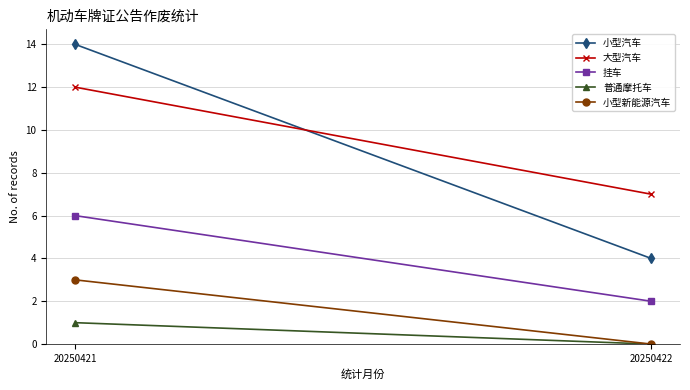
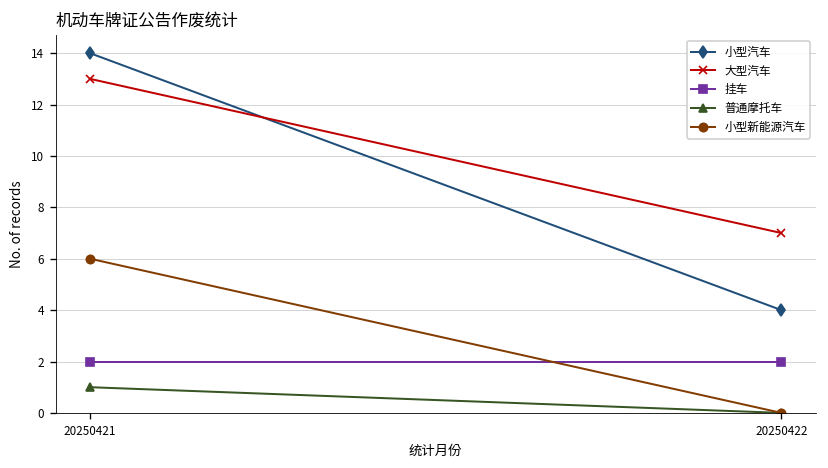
  {
    "小型汽车": {
      "20250421": 14,
      "20250422": 4
    },
    "大型汽车": {
-     "20250421": 12,
+     "20250421": 13,
      "20250422": 7
    },
    "挂车": {
-     "20250421": 6,
+     "20250421": 2,
      "20250422": 2
    },
    "普通摩托车": {
      "20250421": 1
    },
    "小型新能源汽车": {
-     "20250421": 3
+     "20250421": 6
    }
  }
